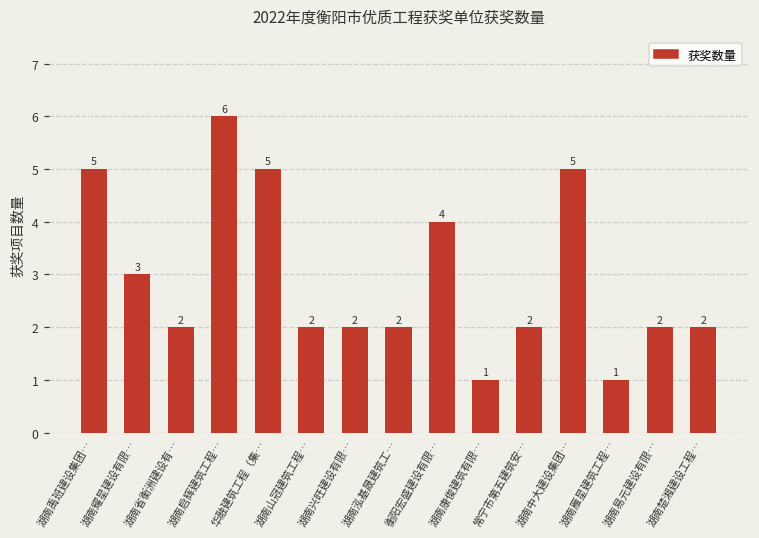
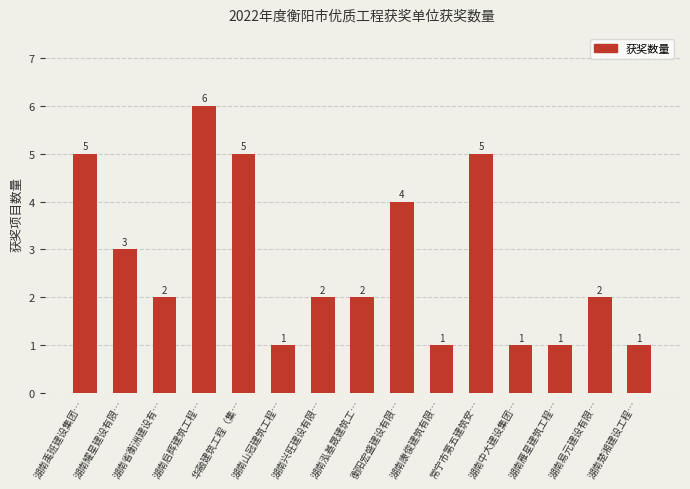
  {
    "湖南禹班建设集团…": 5,
    "湖南耀星建设有限…": 3,
    "湖南省衡洲建设有…": 2,
    "湖南启辉建筑工程…": 6,
    "华融建筑工程（集…": 5,
-   "湖南山冠建筑工程…": 2,
+   "湖南山冠建筑工程…": 1,
    "湖南兴旺建设有限…": 2,
    "湖南泓基晟建筑工…": 2,
    "衡阳宏盛建设有限…": 4,
    "湖南康俊建筑有限…": 1,
-   "常宁市第五建筑安…": 2,
-   "湖南中大建设集团…": 5,
+   "常宁市第五建筑安…": 5,
+   "湖南中大建设集团…": 1,
    "湖南雁星建筑工程…": 1,
    "湖南易元建设有限…": 2,
-   "湖南楚湘建设工程…": 2
+   "湖南楚湘建设工程…": 1
  }
